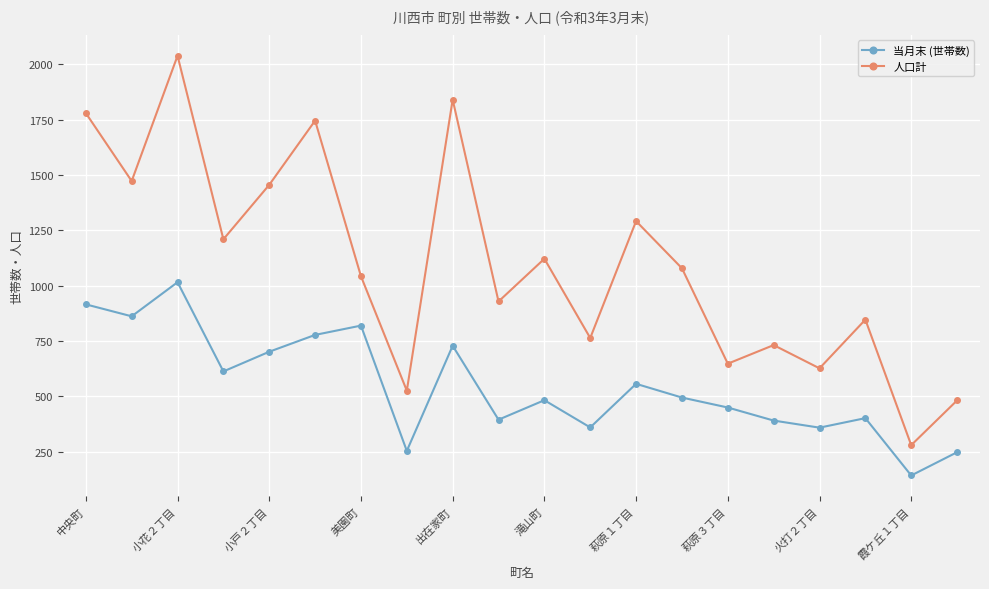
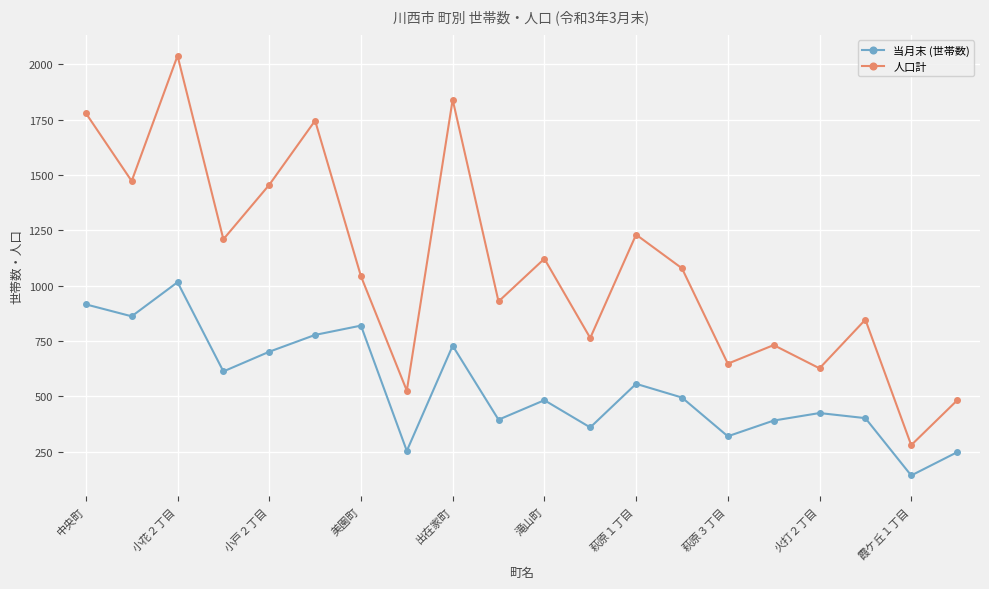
  {
    "当月末 (世帯数)": {
      "中央町": 920,
      "小花２丁目": 1020,
      "小戸２丁目": 700,
      "美園町": 820,
      "出在家町": 730,
      "滝山町": 480,
      "萩原１丁目": 560,
-     "萩原３丁目": 450,
-     "火打２丁目": 360,
+     "萩原３丁目": 320,
+     "火打２丁目": 420,
      "霞ケ丘１丁目": 140
    },
    "人口計": {
      "中央町": 1780,
      "小花２丁目": 2040,
      "小戸２丁目": 1460,
      "美園町": 1040,
      "出在家町": 1840,
      "滝山町": 1120,
-     "萩原１丁目": 1290,
+     "萩原１丁目": 1230,
      "萩原３丁目": 650,
      "火打２丁目": 630,
      "霞ケ丘１丁目": 280
    }
  }
